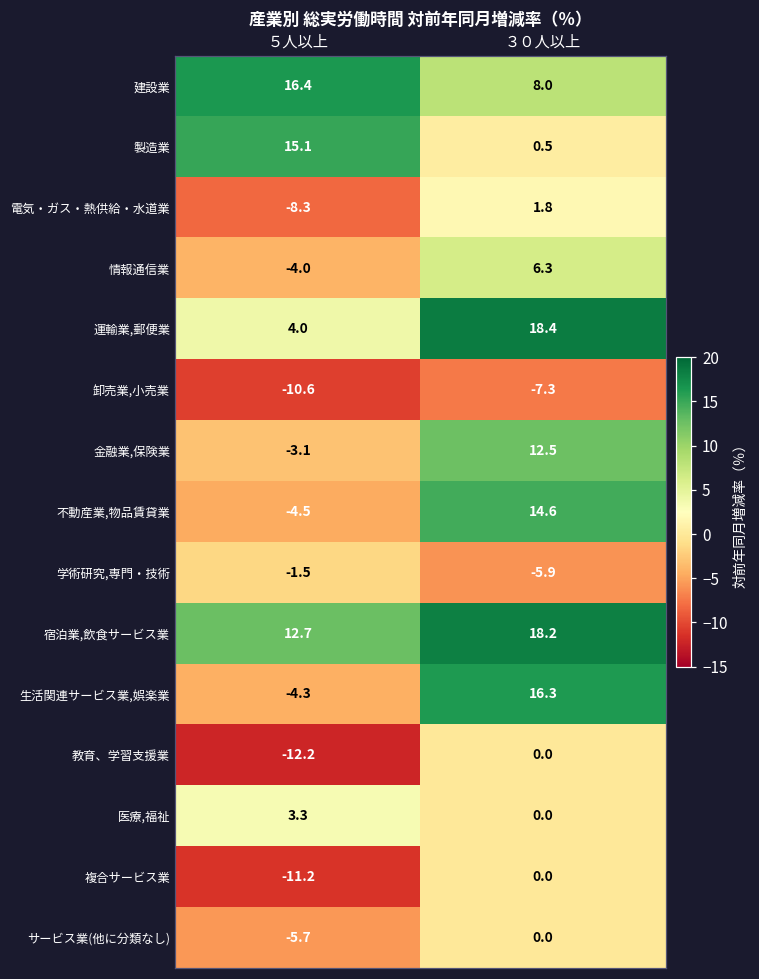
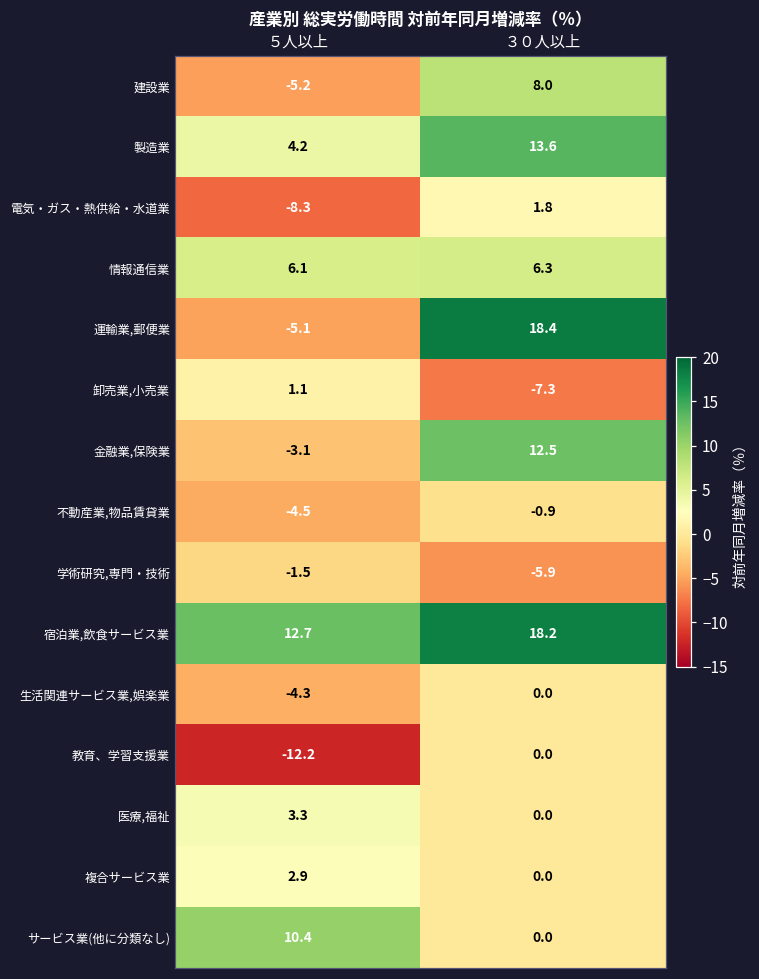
  {
    "建設業": {
-     "５人以上": 16.4,
+     "５人以上": -5.2,
      "３０人以上": 8.0
    },
    "製造業": {
-     "５人以上": 15.1,
-     "３０人以上": 0.5
+     "５人以上": 4.2,
+     "３０人以上": 13.6
    },
    "電気・ガス・熱供給・水道業": {
      "５人以上": -8.3,
      "３０人以上": 1.8
    },
    "情報通信業": {
-     "５人以上": -4.0,
+     "５人以上": 6.1,
      "３０人以上": 6.3
    },
    "運輸業,郵便業": {
-     "５人以上": 4.0,
+     "５人以上": -5.1,
      "３０人以上": 18.4
    },
    "卸売業,小売業": {
-     "５人以上": -10.6,
+     "５人以上": 1.1,
      "３０人以上": -7.3
    },
    "金融業,保険業": {
      "５人以上": -3.1,
      "３０人以上": 12.5
    },
    "不動産業,物品賃貸業": {
      "５人以上": -4.5,
-     "３０人以上": 14.6
+     "３０人以上": -0.9
    },
    "学術研究,専門・技術": {
      "５人以上": -1.5,
      "３０人以上": -5.9
    },
    "宿泊業,飲食サービス業": {
      "５人以上": 12.7,
      "３０人以上": 18.2
    },
    "生活関連サービス業,娯楽業": {
      "５人以上": -4.3,
-     "３０人以上": 16.3
+     "３０人以上": 0.0
    },
    "教育、学習支援業": {
      "５人以上": -12.2,
      "３０人以上": 0.0
    },
    "医療,福祉": {
      "５人以上": 3.3,
      "３０人以上": 0.0
    },
    "複合サービス業": {
-     "５人以上": -11.2,
+     "５人以上": 2.9,
      "３０人以上": 0.0
    },
    "サービス業(他に分類なし)": {
-     "５人以上": -5.7,
+     "５人以上": 10.4,
      "３０人以上": 0.0
    }
  }
